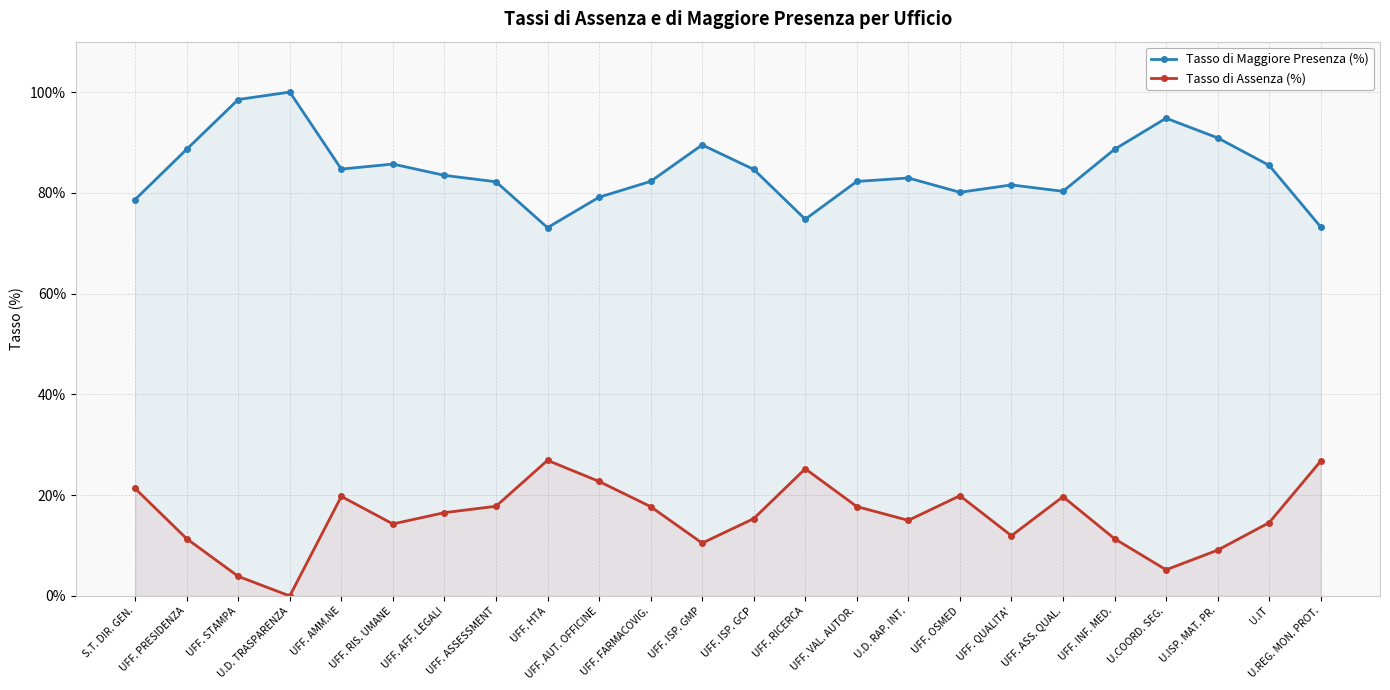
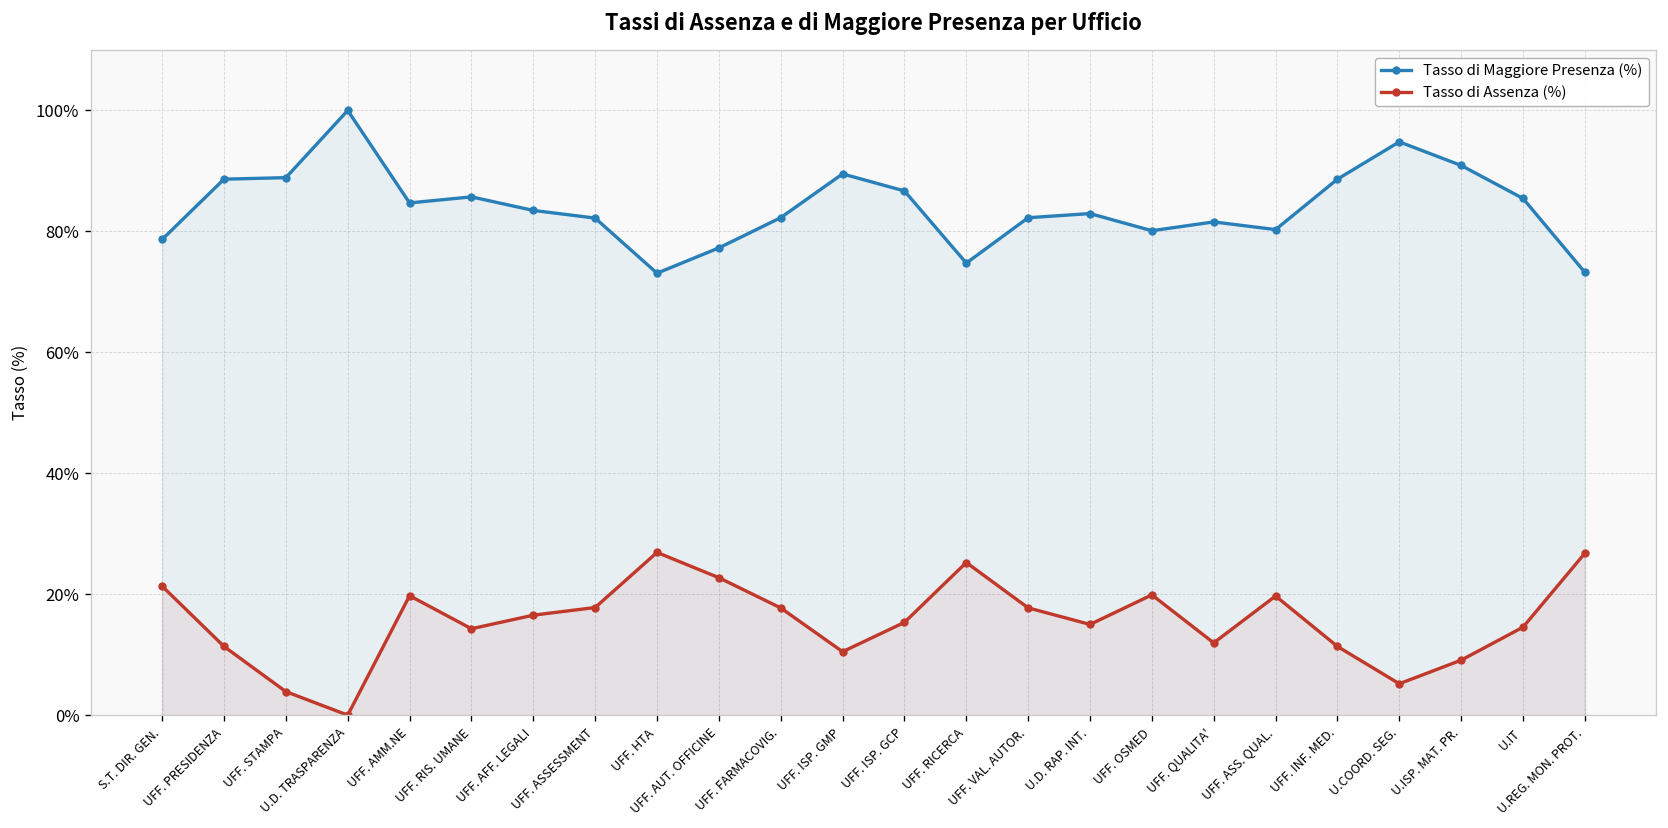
  {
    "Tasso di Maggiore Presenza (%)": {
      "S.T. DIR. GEN.": "79%",
      "UFF. PRESIDENZA": "89%",
-     "UFF. STAMPA": "99%",
+     "UFF. STAMPA": "89%",
      "U.D. TRASPARENZA": "100%",
      "UFF. AMM.NE": "85%",
      "UFF. RIS. UMANE": "86%",
      "UFF. AFF. LEGALI": "83%",
      "UFF. ASSESSMENT": "82%",
      "UFF. HTA": "73%",
-     "UFF. AUT. OFFICINE": "79%",
+     "UFF. AUT. OFFICINE": "77%",
      "UFF. FARMACOVIG.": "82%",
      "UFF. ISP. GMP": "90%",
-     "UFF. ISP. GCP": "85%",
+     "UFF. ISP. GCP": "87%",
      "UFF. RICERCA": "75%",
      "UFF. VAL. AUTOR.": "82%",
      "U.D. RAP. INT.": "83%",
      "UFF. OSMED": "80%",
      "UFF. QUALITA'": "82%",
      "UFF. ASS. QUAL.": "80%",
      "UFF. INF. MED.": "89%",
      "U.COORD. SEG.": "95%",
      "U.ISP. MAT. PR.": "91%",
      "U.IT": "85%",
      "U.REG. MON. PROT.": "73%"
    },
    "Tasso di Assenza (%)": {
      "S.T. DIR. GEN.": "21%",
      "UFF. PRESIDENZA": "11%",
      "UFF. STAMPA": "4%",
      "U.D. TRASPARENZA": "0%",
      "UFF. AMM.NE": "20%",
      "UFF. RIS. UMANE": "14%",
      "UFF. AFF. LEGALI": "17%",
      "UFF. ASSESSMENT": "18%",
      "UFF. HTA": "27%",
      "UFF. AUT. OFFICINE": "23%",
      "UFF. FARMACOVIG.": "18%",
      "UFF. ISP. GMP": "10%",
      "UFF. ISP. GCP": "15%",
      "UFF. RICERCA": "25%",
      "UFF. VAL. AUTOR.": "18%",
      "U.D. RAP. INT.": "15%",
      "UFF. OSMED": "20%",
      "UFF. QUALITA'": "12%",
      "UFF. ASS. QUAL.": "20%",
      "UFF. INF. MED.": "11%",
      "U.COORD. SEG.": "5%",
      "U.ISP. MAT. PR.": "9%",
      "U.IT": "15%",
      "U.REG. MON. PROT.": "27%"
    }
  }
